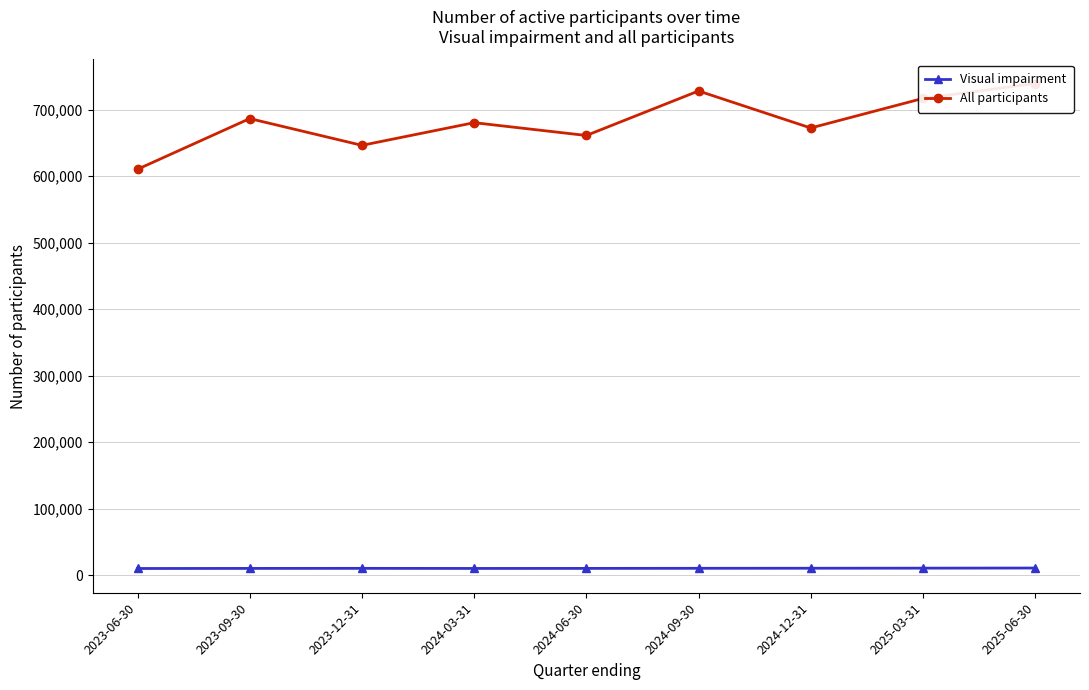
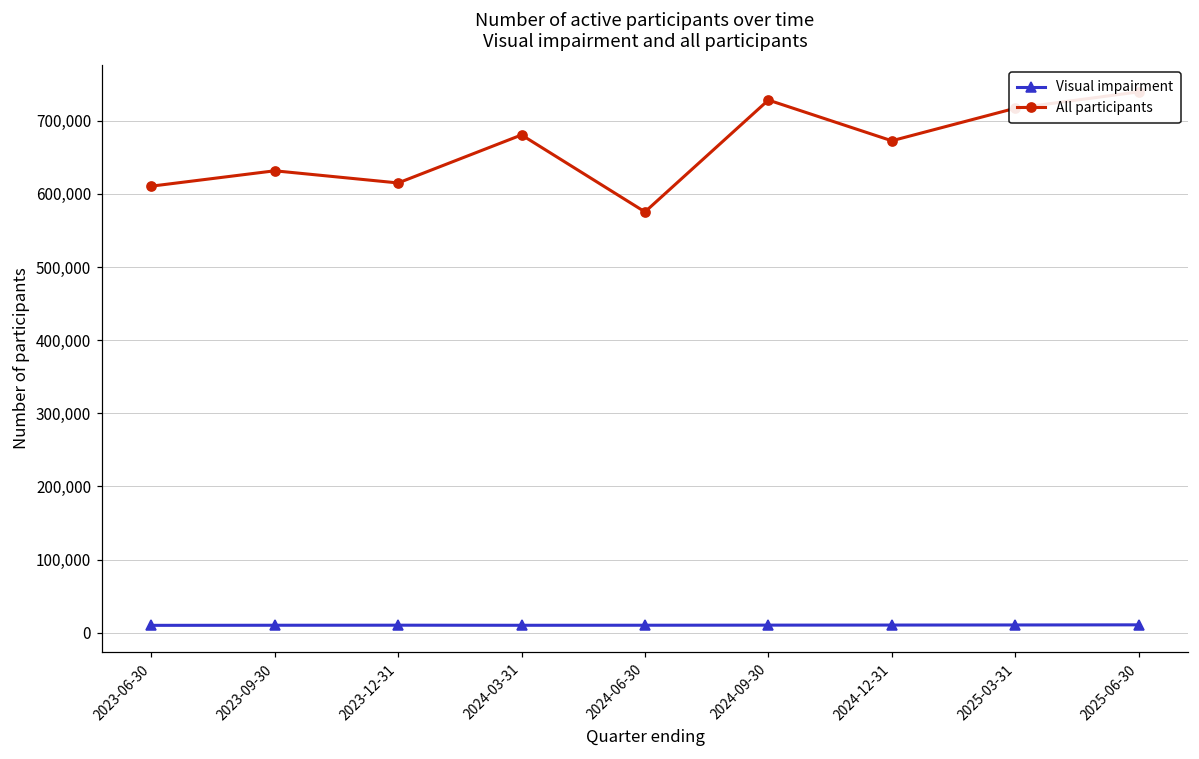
  {
    "Visual impairment": {
      "2023-06-30": "10,000",
      "2023-09-30": "10,000",
      "2023-12-31": "10,000",
      "2024-03-31": "10,000",
      "2024-06-30": "10,000",
      "2024-09-30": "10,000",
      "2024-12-31": "10,000",
      "2025-03-31": "10,000",
      "2025-06-30": "10,000"
    },
    "All participants": {
      "2023-06-30": "610,000",
-     "2023-09-30": "690,000",
-     "2023-12-31": "650,000",
+     "2023-09-30": "630,000",
+     "2023-12-31": "610,000",
      "2024-03-31": "680,000",
-     "2024-06-30": "660,000",
+     "2024-06-30": "580,000",
      "2024-09-30": "730,000",
      "2024-12-31": "670,000"
    }
  }
